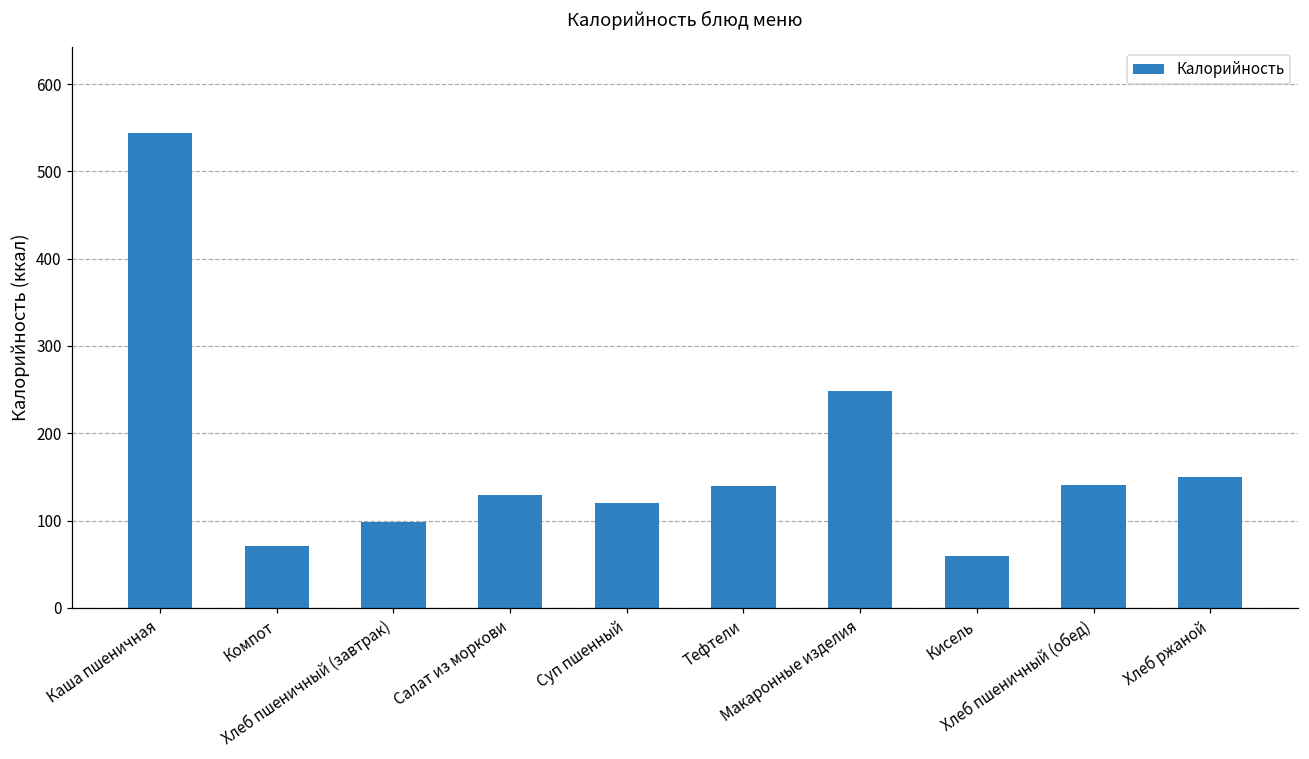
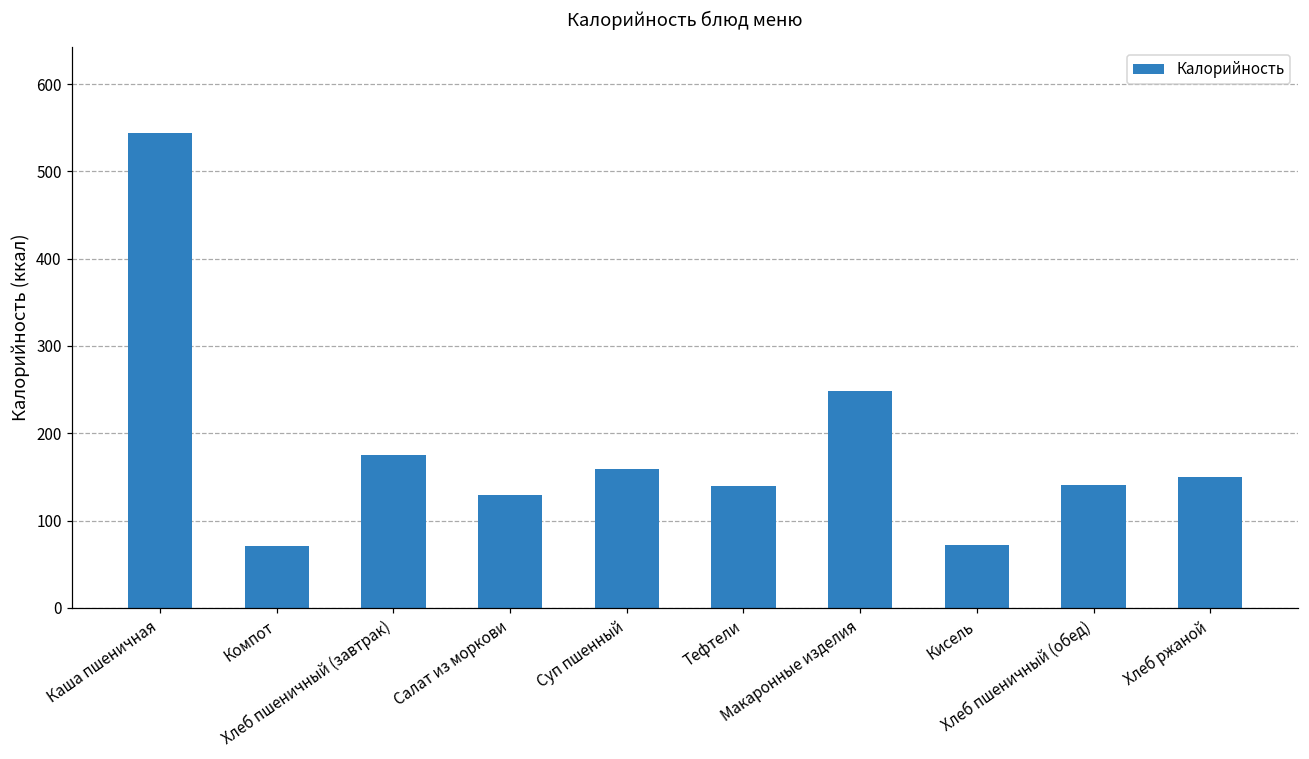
  {
    "Каша пшеничная": 540,
    "Компот": 70,
-   "Хлеб пшеничный (завтрак)": 100,
+   "Хлеб пшеничный (завтрак)": 180,
    "Салат из моркови": 130,
-   "Суп пшенный": 120,
+   "Суп пшенный": 160,
    "Тефтели": 140,
    "Макаронные изделия": 250,
-   "Кисель": 60,
+   "Кисель": 70,
    "Хлеб пшеничный (обед)": 140,
    "Хлеб ржаной": 150
  }
